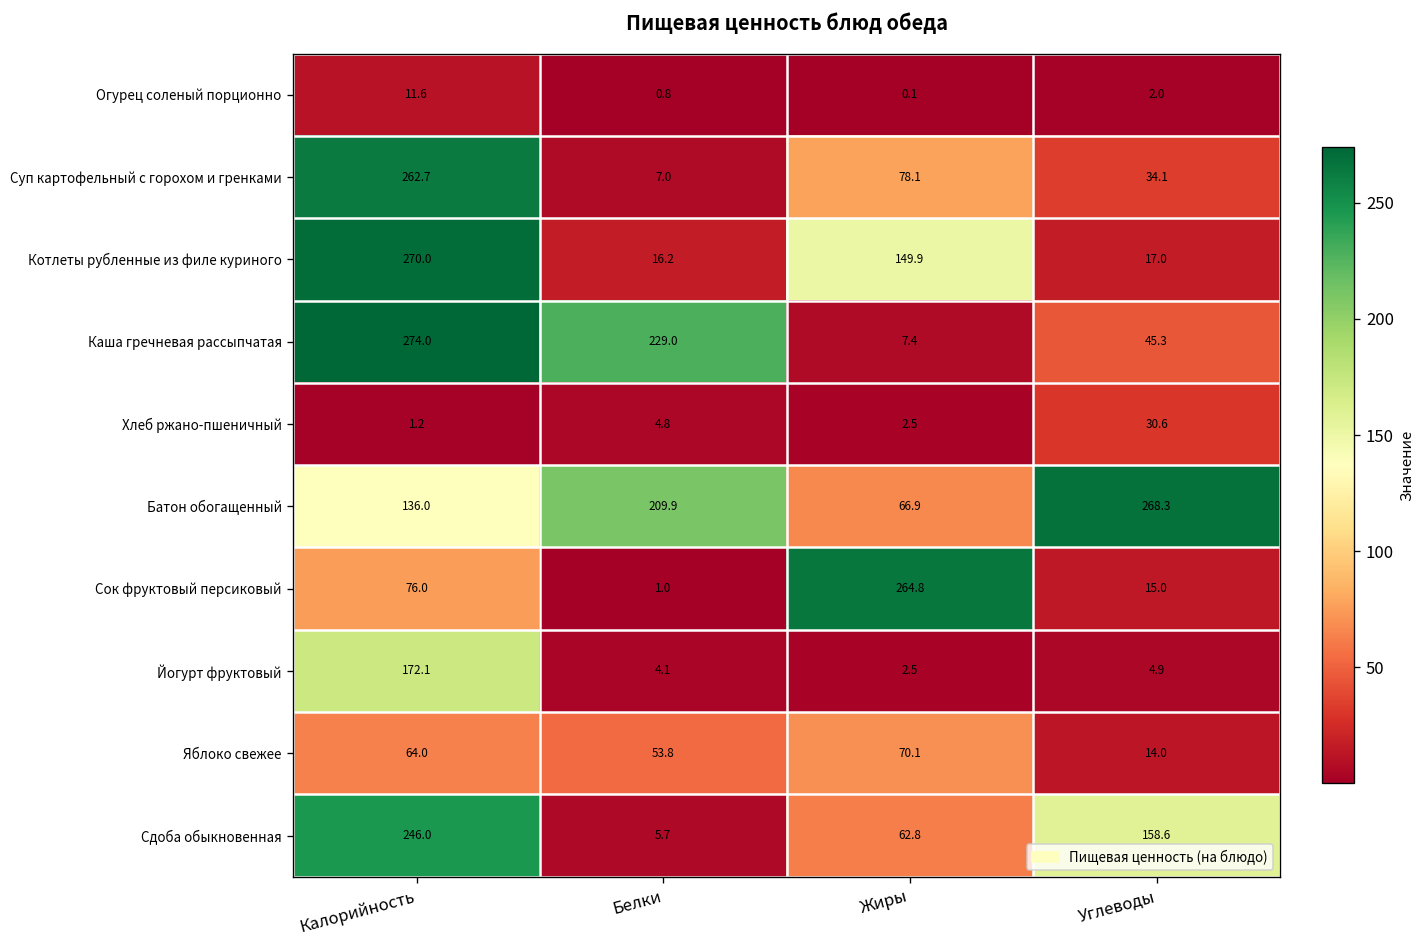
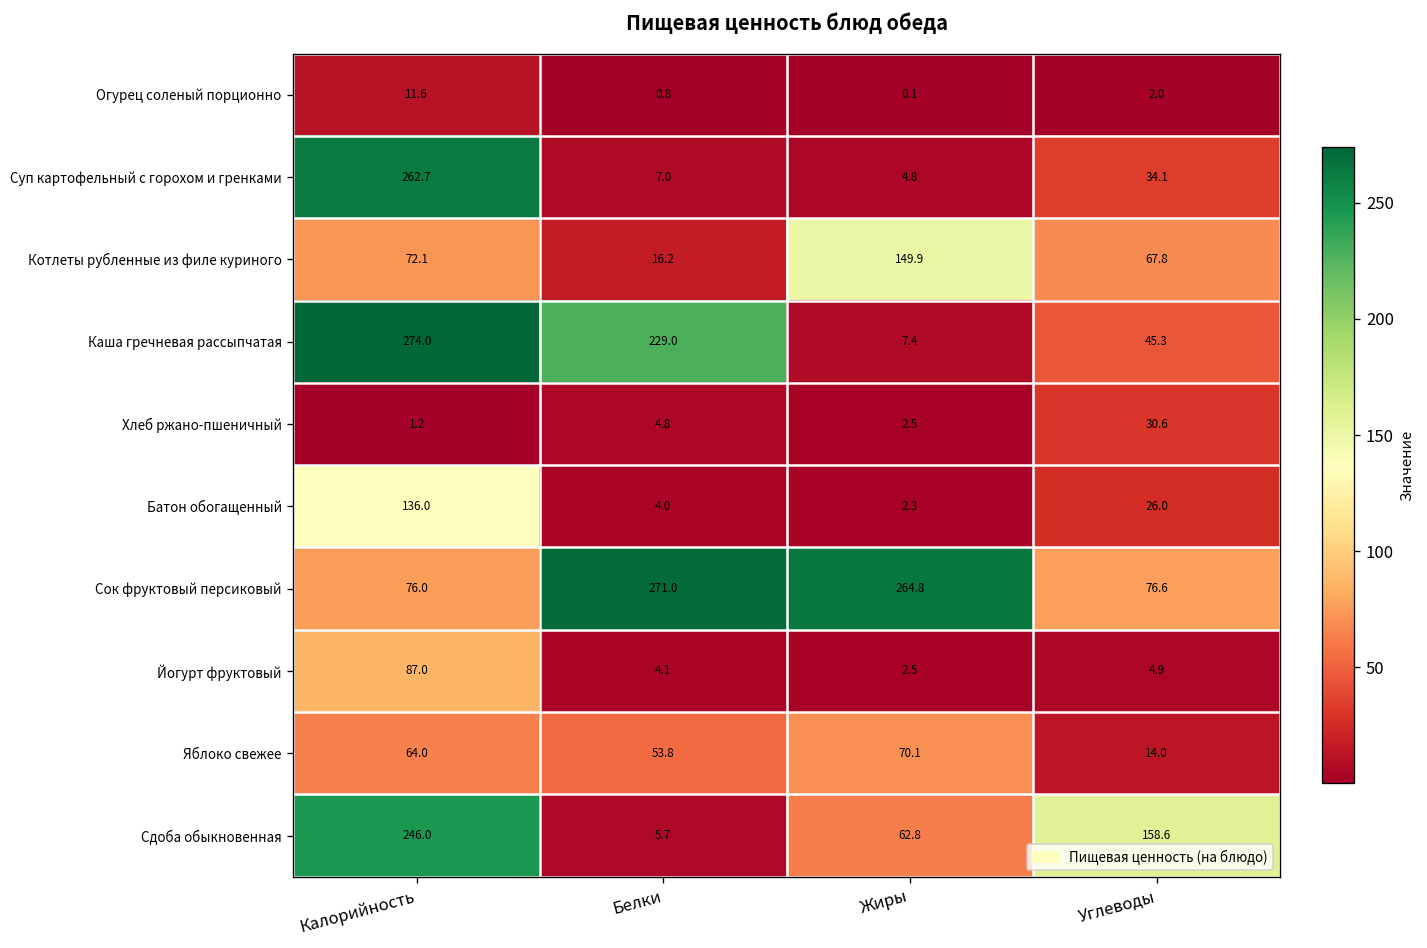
  {
    "Огурец соленый порционно": {
      "Калорийность": 11.6,
      "Белки": 0.8,
      "Жиры": 0.1,
      "Углеводы": 2.0
    },
    "Суп картофельный с горохом и гренками": {
      "Калорийность": 262.7,
      "Белки": 7.0,
-     "Жиры": 78.1,
+     "Жиры": 4.8,
      "Углеводы": 34.1
    },
    "Котлеты рубленные из филе куриного": {
-     "Калорийность": 270.0,
+     "Калорийность": 72.1,
      "Белки": 16.2,
      "Жиры": 149.9,
-     "Углеводы": 17.0
+     "Углеводы": 67.8
    },
    "Каша гречневая рассыпчатая": {
      "Калорийность": 274.0,
      "Белки": 229.0,
      "Жиры": 7.4,
      "Углеводы": 45.3
    },
    "Хлеб ржано-пшеничный": {
      "Калорийность": 1.2,
      "Белки": 4.8,
      "Жиры": 2.5,
      "Углеводы": 30.6
    },
    "Батон обогащенный": {
      "Калорийность": 136.0,
-     "Белки": 209.9,
-     "Жиры": 66.9,
-     "Углеводы": 268.3
+     "Белки": 4.0,
+     "Жиры": 2.3,
+     "Углеводы": 26.0
    },
    "Сок фруктовый персиковый": {
      "Калорийность": 76.0,
-     "Белки": 1.0,
+     "Белки": 271.0,
      "Жиры": 264.8,
-     "Углеводы": 15.0
+     "Углеводы": 76.6
    },
    "Йогурт фруктовый": {
-     "Калорийность": 172.1,
+     "Калорийность": 87.0,
      "Белки": 4.1,
      "Жиры": 2.5,
      "Углеводы": 4.9
    },
    "Яблоко свежее": {
      "Калорийность": 64.0,
      "Белки": 53.8,
      "Жиры": 70.1,
      "Углеводы": 14.0
    },
    "Сдоба обыкновенная": {
      "Калорийность": 246.0,
      "Белки": 5.7,
      "Жиры": 62.8,
      "Углеводы": 158.6
    }
  }
